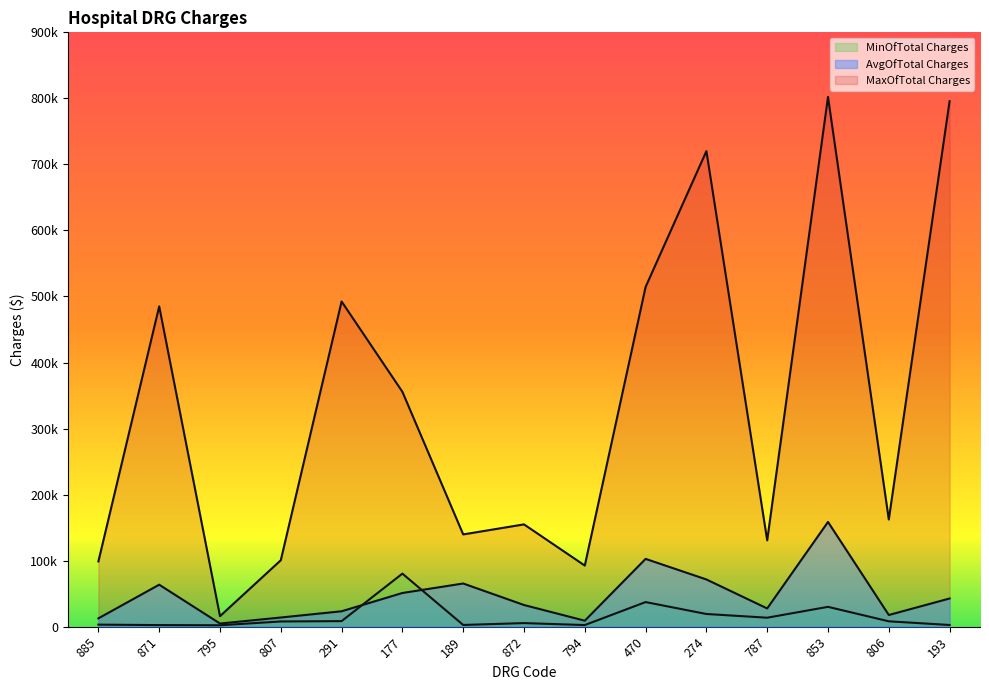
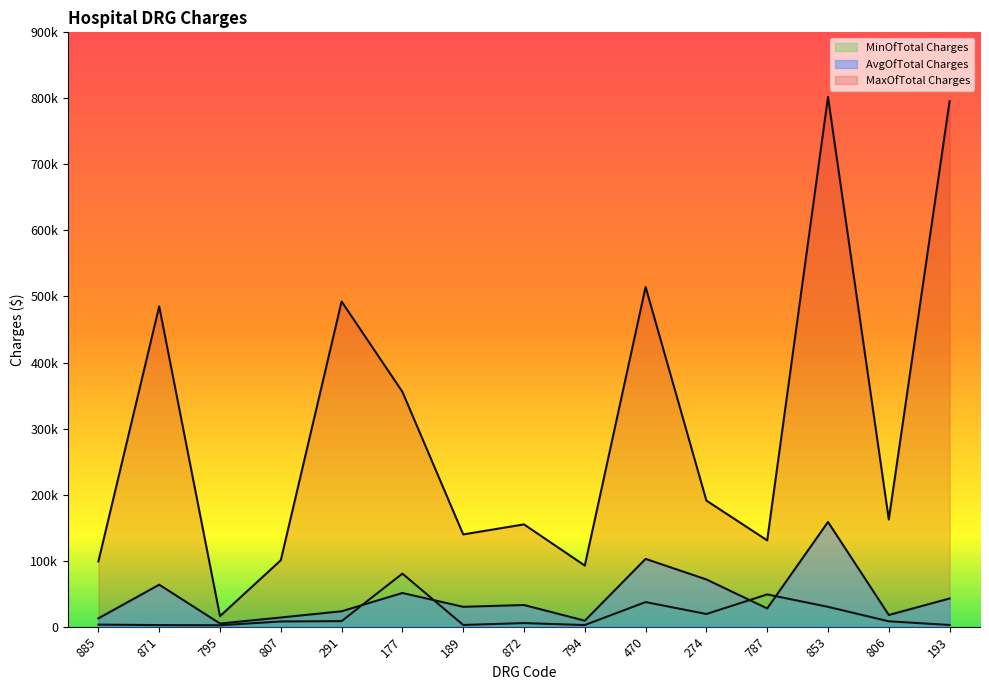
  {
    "MinOfTotal Charges": {
      "885": 0,
      "871": 0,
      "807": 10000,
      "291": 10000,
      "177": 80000,
      "189": 0,
      "872": 10000,
      "794": 0,
      "470": 40000,
      "274": 20000,
-     "787": 10000,
+     "787": 50000,
      "853": 30000,
      "806": 10000,
      "193": 0
    },
    "AvgOfTotal Charges": {
      "885": 10000,
      "871": 60000,
      "807": 10000,
      "291": 20000,
      "177": 50000,
-     "189": 70000,
+     "189": 30000,
      "872": 30000,
      "794": 10000,
      "470": 100000,
      "274": 70000,
      "787": 30000,
      "853": 160000,
      "806": 20000,
      "193": 40000
    },
    "MaxOfTotal Charges": {
      "885": 100000,
      "871": 490000,
      "795": 20000,
      "807": 100000,
      "291": 490000,
      "177": 360000,
      "189": 140000,
      "872": 150000,
      "794": 90000,
      "470": 510000,
-     "274": 720000,
+     "274": 190000,
      "787": 130000,
      "853": 800000,
      "806": 160000,
      "193": 800000
    }
  }
